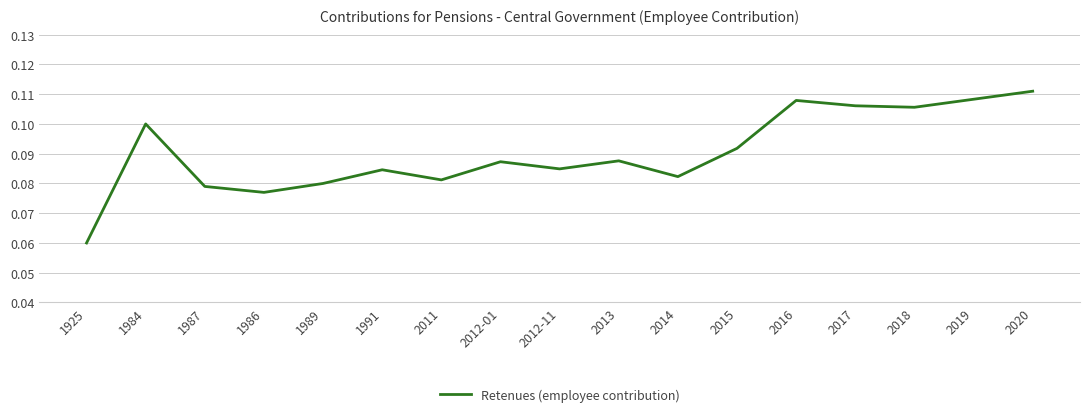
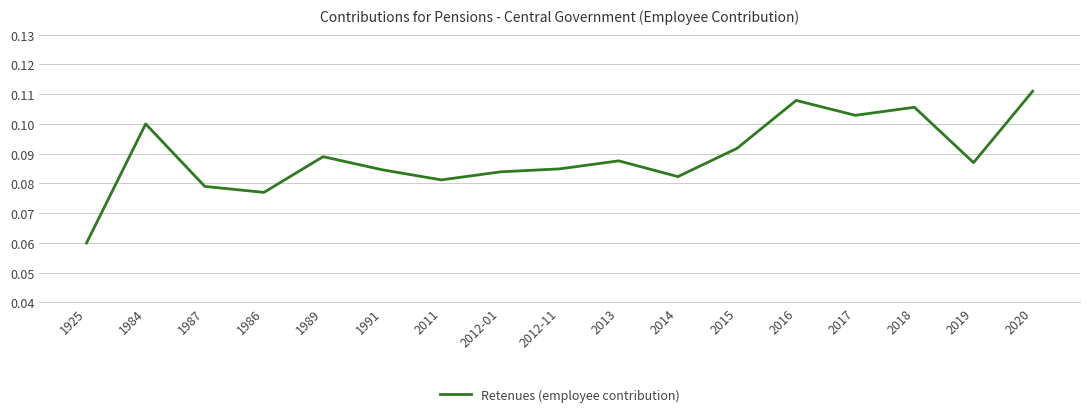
  {
    "1925": 0.060,
    "1984": 0.100,
    "1987": 0.079,
    "1986": 0.077,
-   "1989": 0.080,
+   "1989": 0.089,
    "1991": 0.085,
    "2011": 0.081,
-   "2012-01": 0.087,
+   "2012-01": 0.084,
    "2012-11": 0.085,
    "2013": 0.088,
    "2014": 0.082,
    "2015": 0.092,
    "2016": 0.108,
-   "2017": 0.106,
+   "2017": 0.103,
    "2018": 0.106,
-   "2019": 0.108,
+   "2019": 0.087,
    "2020": 0.111
  }
